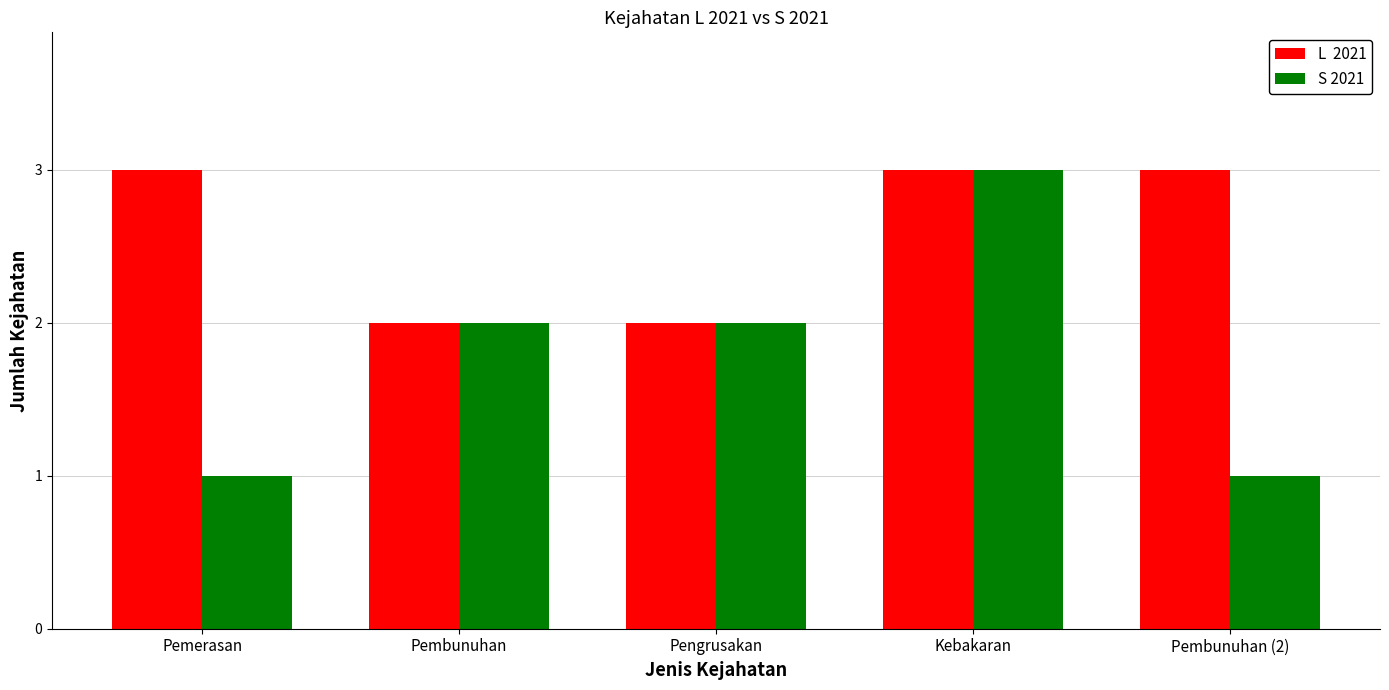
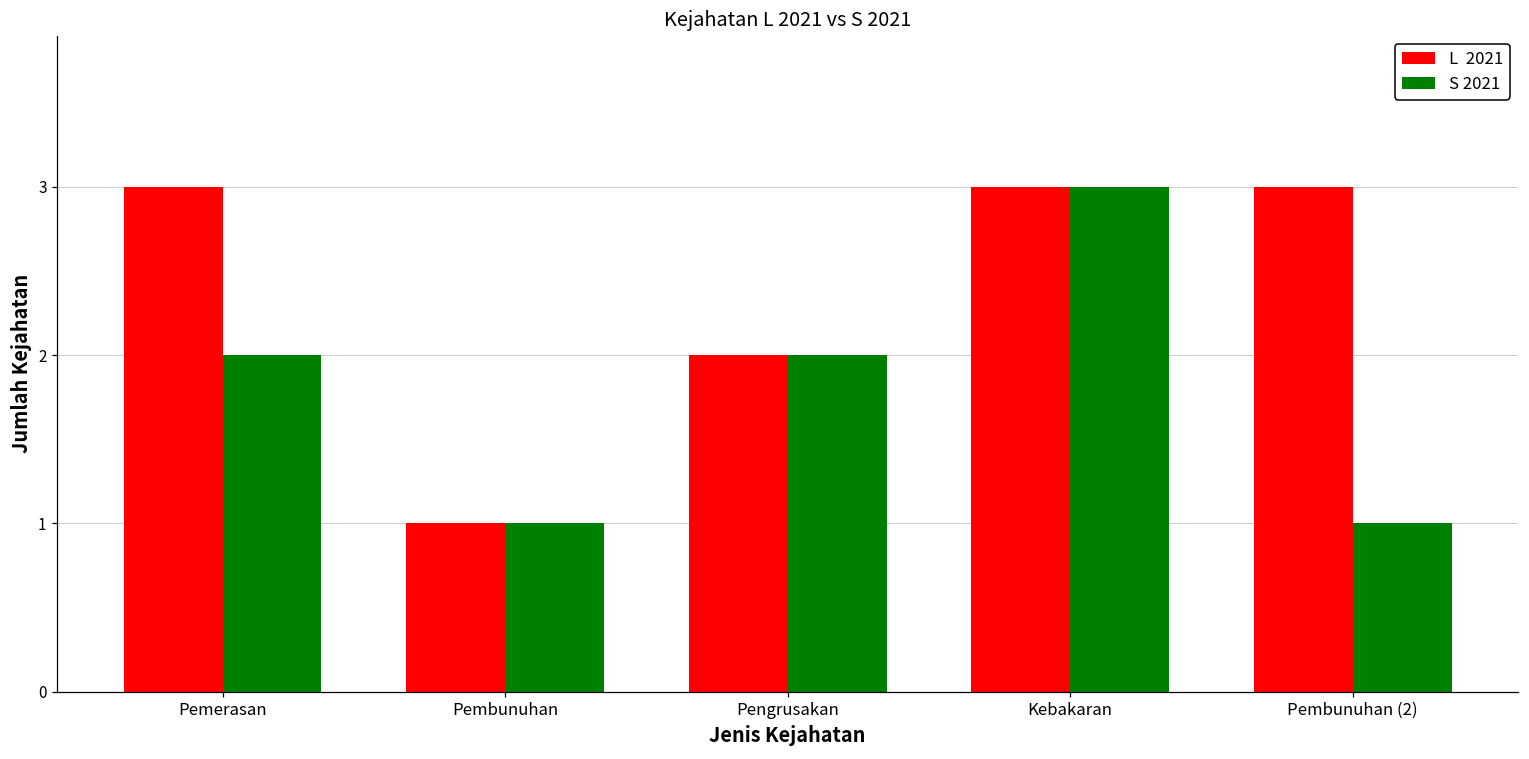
  {
    "L 2021": {
      "Pemerasan": 3,
-     "Pembunuhan": 2,
+     "Pembunuhan": 1,
      "Pengrusakan": 2,
      "Kebakaran": 3,
      "Pembunuhan (2)": 3
    },
    "S 2021": {
-     "Pemerasan": 1,
-     "Pembunuhan": 2,
+     "Pemerasan": 2,
+     "Pembunuhan": 1,
      "Pengrusakan": 2,
      "Kebakaran": 3,
      "Pembunuhan (2)": 1
    }
  }
